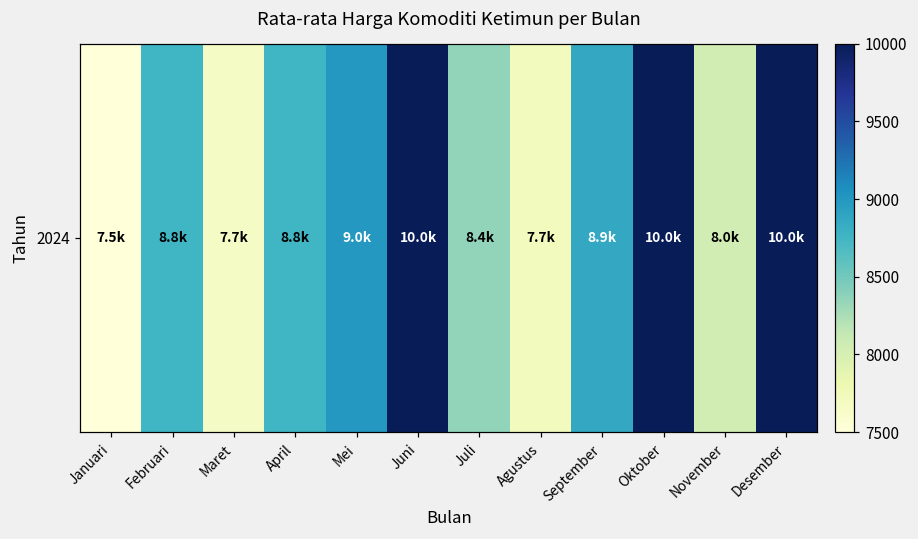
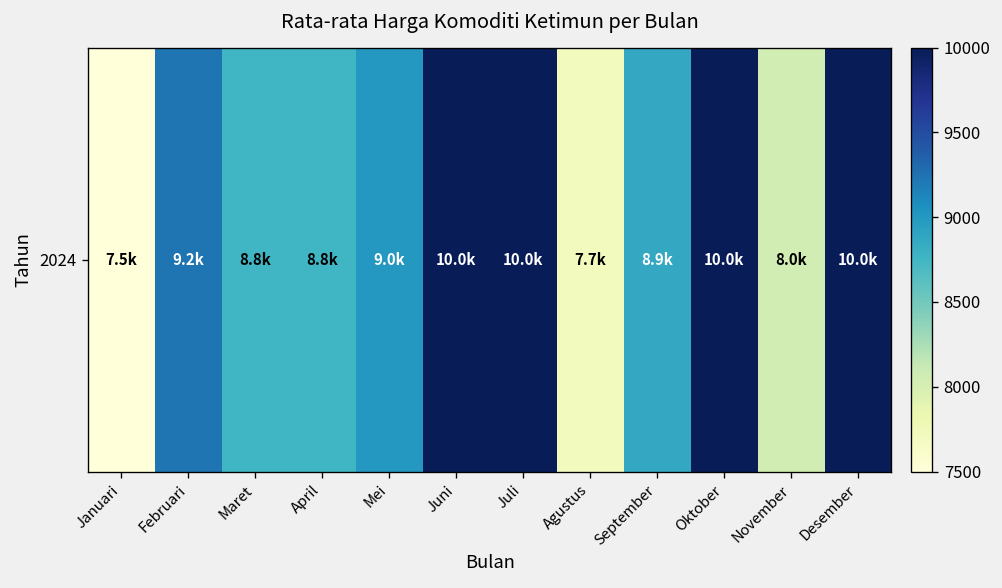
  {
    "2024": {
      "Januari": "7.5k",
-     "Februari": "8.8k",
-     "Maret": "7.7k",
+     "Februari": "9.2k",
+     "Maret": "8.8k",
      "April": "8.8k",
      "Mei": "9.0k",
      "Juni": "10.0k",
-     "Juli": "8.4k",
+     "Juli": "10.0k",
      "Agustus": "7.7k",
      "September": "8.9k",
      "Oktober": "10.0k",
      "November": "8.0k",
      "Desember": "10.0k"
    }
  }
